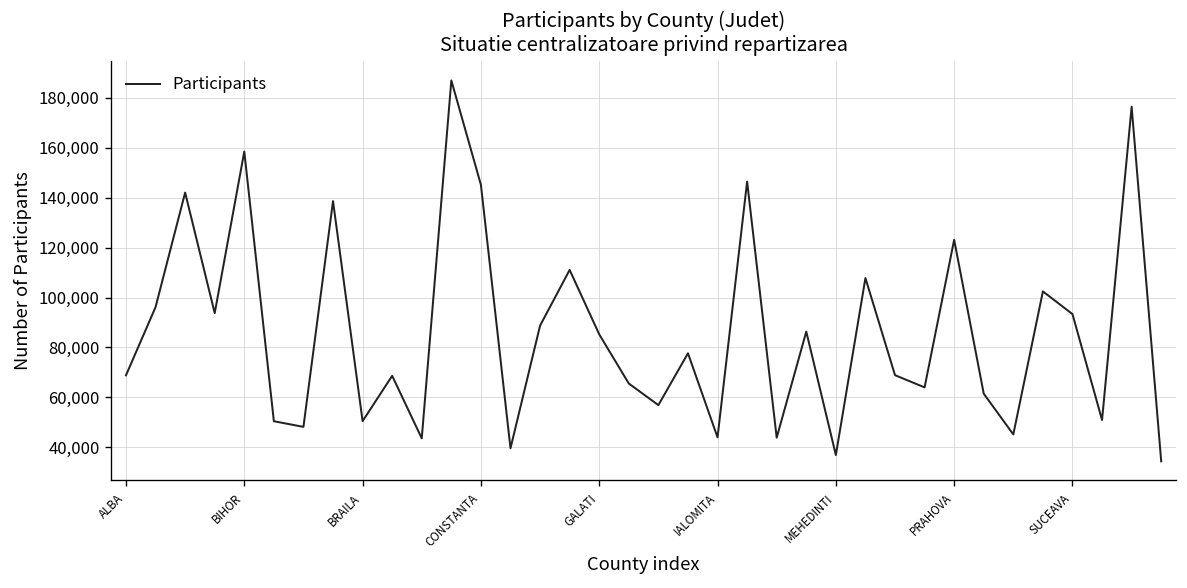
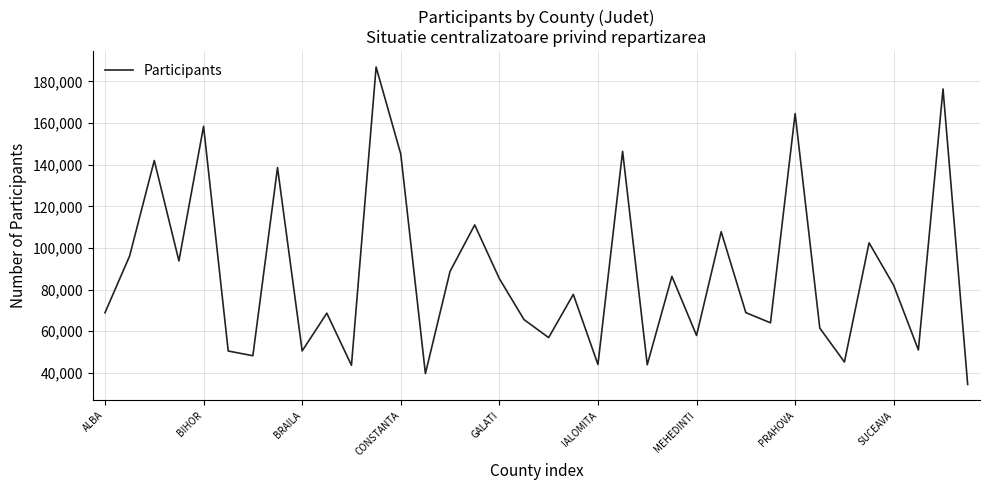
  {
    "ALBA": "69,000",
    "BIHOR": "158,000",
    "BRAILA": "50,000",
    "CONSTANTA": "145,000",
    "GALATI": "85,000",
    "IALOMITA": "44,000",
-   "MEHEDINTI": "37,000",
-   "PRAHOVA": "123,000",
-   "SUCEAVA": "93,000"
+   "MEHEDINTI": "58,000",
+   "PRAHOVA": "165,000",
+   "SUCEAVA": "82,000"
  }
